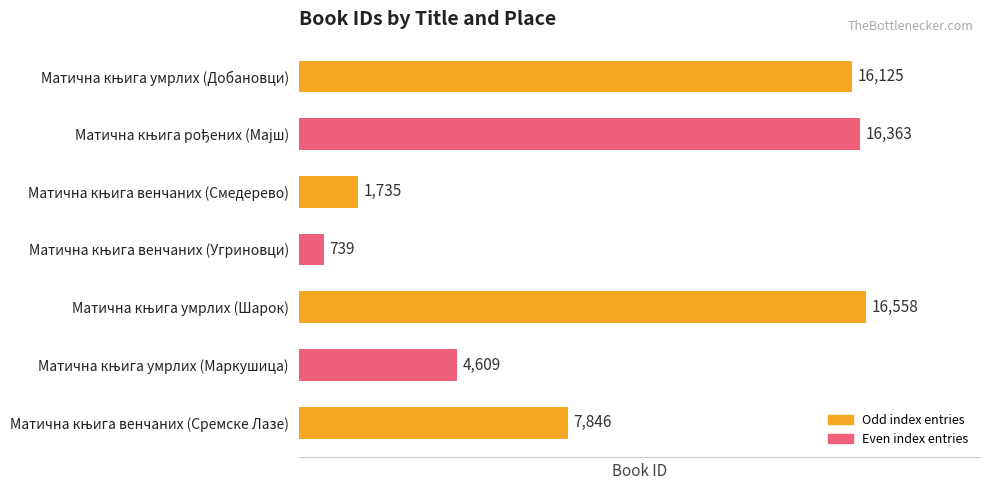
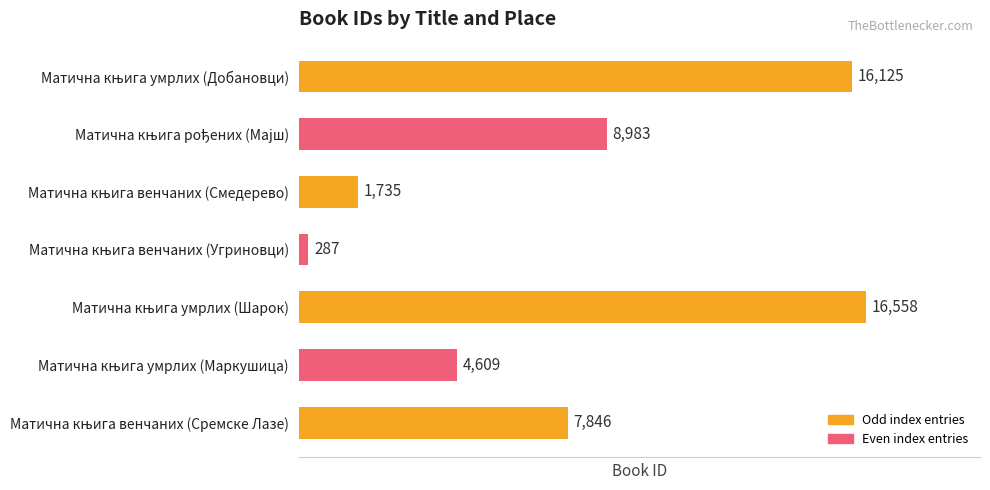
  {
    "Матична књига умрлих (Добановци)": "16,125",
-   "Матична књига рођених (Мајш)": "16,363",
+   "Матична књига рођених (Мајш)": "8,983",
    "Матична књига венчаних (Смедерево)": "1,735",
-   "Матична књига венчаних (Угриновци)": "739",
+   "Матична књига венчаних (Угриновци)": "287",
    "Матична књига умрлих (Шарок)": "16,558",
    "Матична књига умрлих (Маркушица)": "4,609",
    "Матична књига венчаних (Сремске Лазе)": "7,846"
  }
